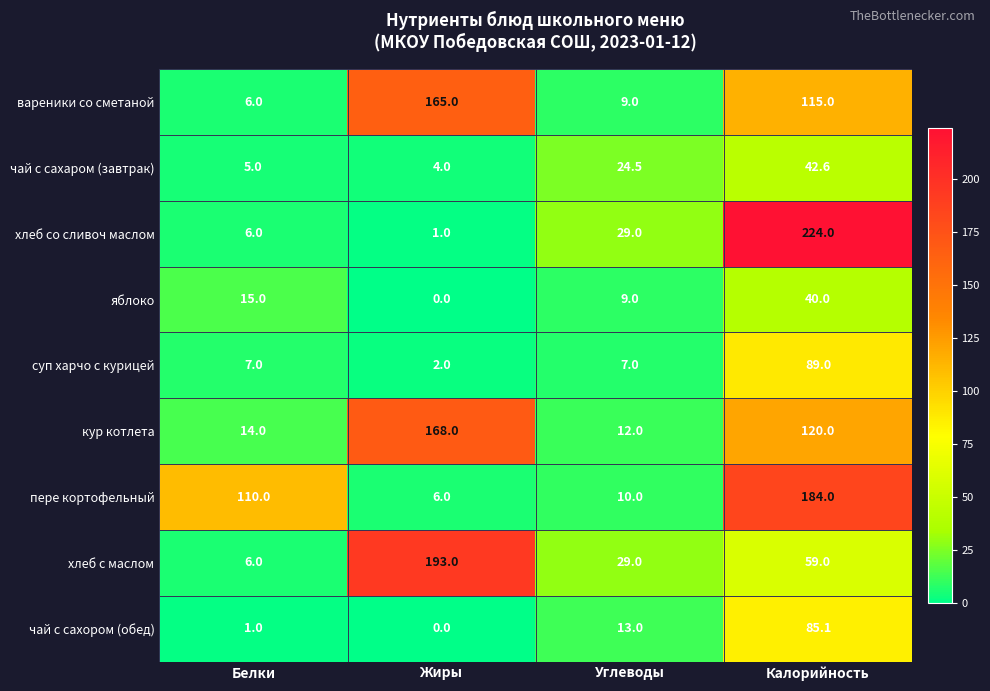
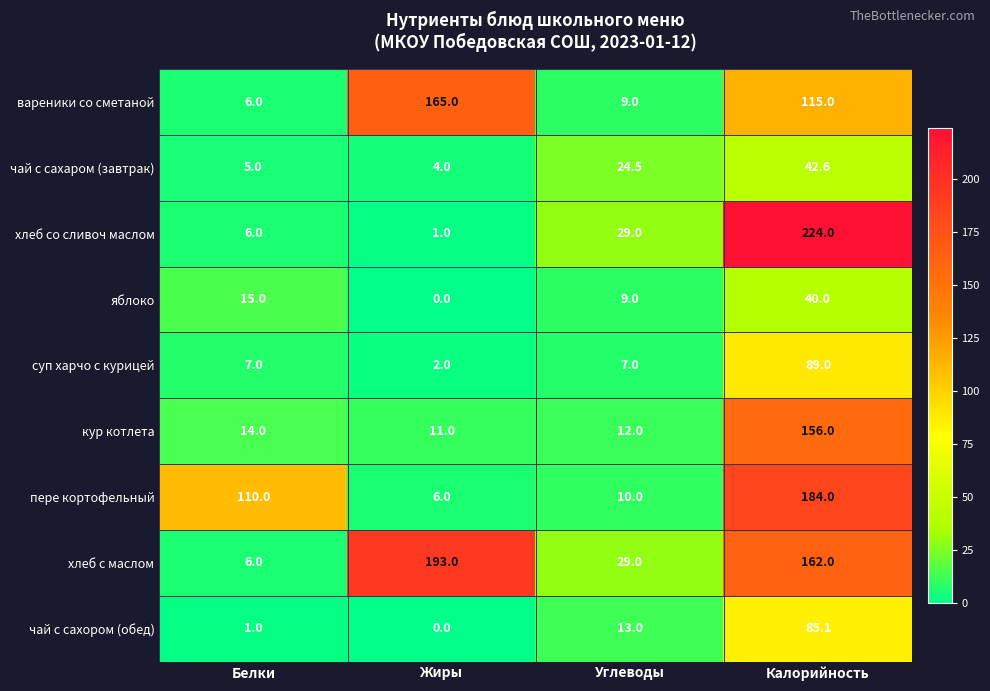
  {
    "вареники со сметаной": {
      "Белки": 6.0,
      "Жиры": 165.0,
      "Углеводы": 9.0,
      "Калорийность": 115.0
    },
    "чай с сахаром (завтрак)": {
      "Белки": 5.0,
      "Жиры": 4.0,
      "Углеводы": 24.5,
      "Калорийность": 42.6
    },
    "хлеб со сливоч маслом": {
      "Белки": 6.0,
      "Жиры": 1.0,
      "Углеводы": 29.0,
      "Калорийность": 224.0
    },
    "яблоко": {
      "Белки": 15.0,
      "Жиры": 0.0,
      "Углеводы": 9.0,
      "Калорийность": 40.0
    },
    "суп харчо с курицей": {
      "Белки": 7.0,
      "Жиры": 2.0,
      "Углеводы": 7.0,
      "Калорийность": 89.0
    },
    "кур котлета": {
      "Белки": 14.0,
-     "Жиры": 168.0,
+     "Жиры": 11.0,
      "Углеводы": 12.0,
-     "Калорийность": 120.0
+     "Калорийность": 156.0
    },
    "пере кортофельный": {
      "Белки": 110.0,
      "Жиры": 6.0,
      "Углеводы": 10.0,
      "Калорийность": 184.0
    },
    "хлеб с маслом": {
      "Белки": 6.0,
      "Жиры": 193.0,
      "Углеводы": 29.0,
-     "Калорийность": 59.0
+     "Калорийность": 162.0
    },
    "чай с сахором (обед)": {
      "Белки": 1.0,
      "Жиры": 0.0,
      "Углеводы": 13.0,
      "Калорийность": 85.1
    }
  }
